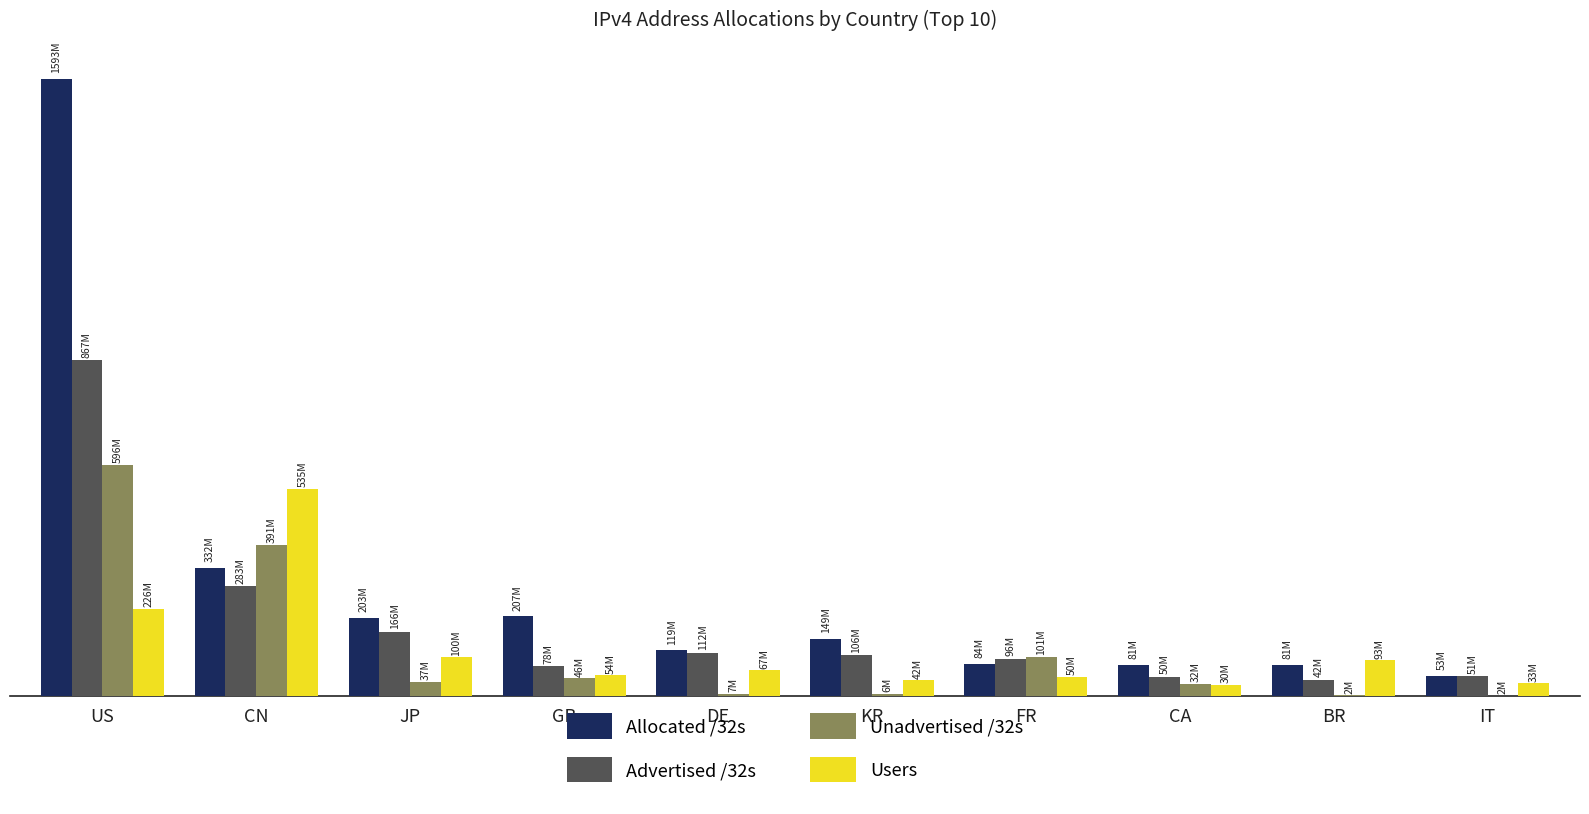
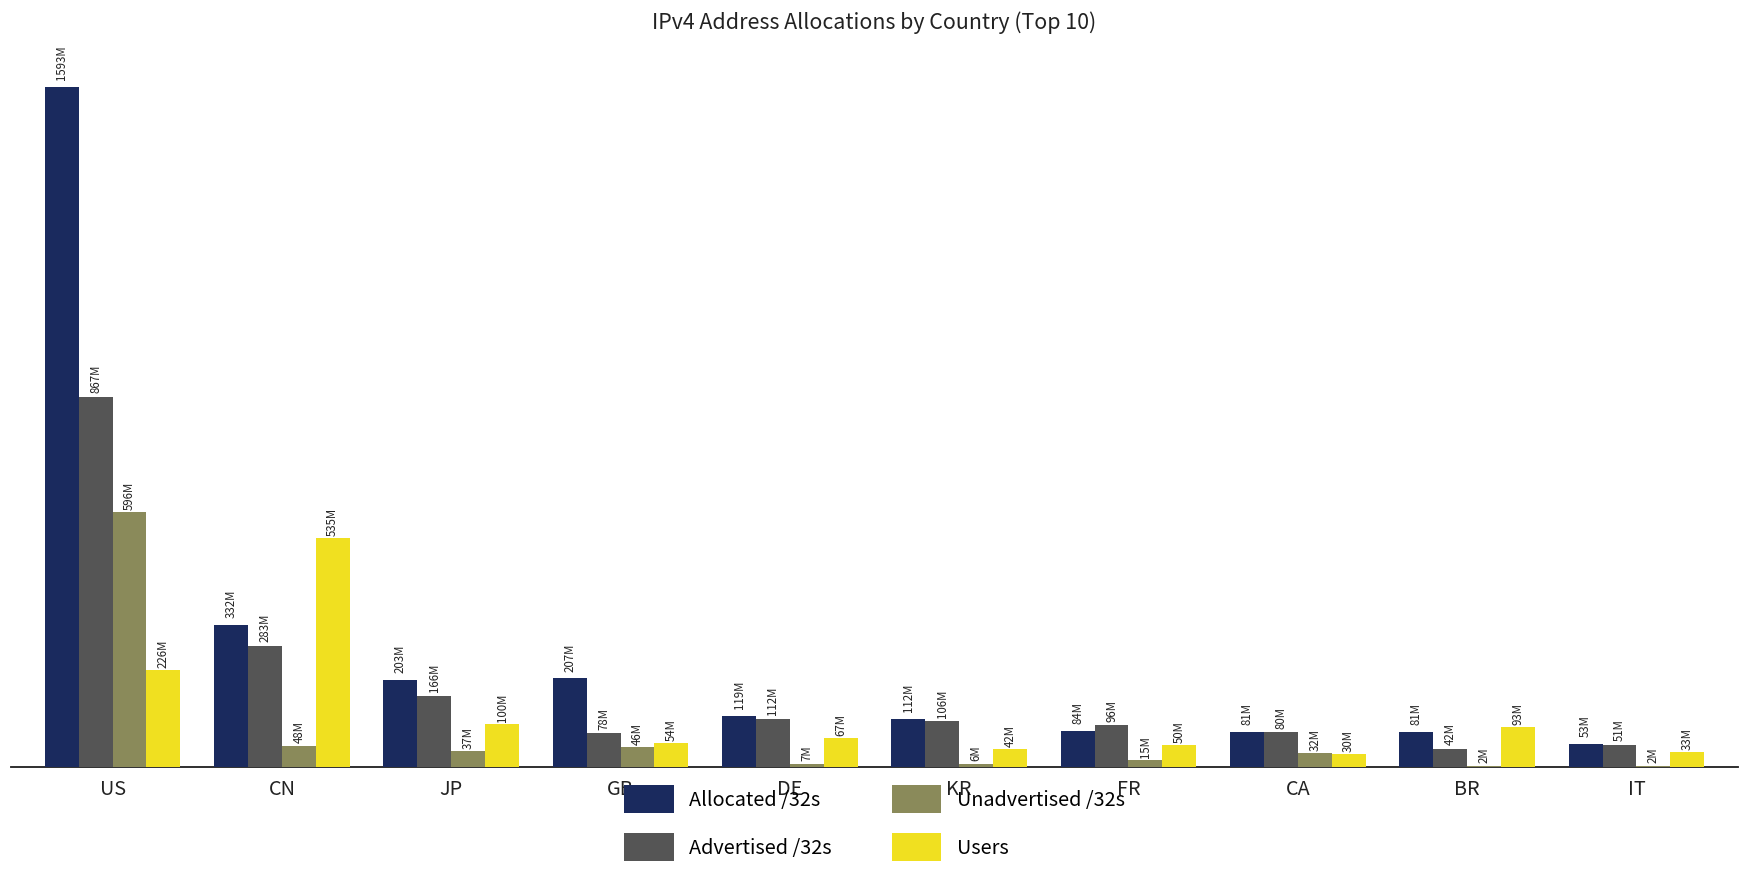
  {
    "Allocated /32s": {
      "US": "1593M",
      "CN": "332M",
      "JP": "203M",
      "GB": "207M",
      "DE": "119M",
-     "KR": "149M",
+     "KR": "112M",
      "FR": "84M",
      "CA": "81M",
      "BR": "81M",
      "IT": "53M"
    },
    "Advertised /32s": {
      "US": "867M",
      "CN": "283M",
      "JP": "166M",
      "GB": "78M",
      "DE": "112M",
      "KR": "106M",
      "FR": "96M",
-     "CA": "50M",
+     "CA": "80M",
      "BR": "42M",
      "IT": "51M"
    },
    "Unadvertised /32s": {
      "US": "596M",
-     "CN": "391M",
+     "CN": "48M",
      "JP": "37M",
      "GB": "46M",
      "DE": "7M",
      "KR": "6M",
-     "FR": "101M",
+     "FR": "15M",
      "CA": "32M",
      "BR": "2M",
      "IT": "2M"
    },
    "Users": {
      "US": "226M",
      "CN": "535M",
      "JP": "100M",
      "GB": "54M",
      "DE": "67M",
      "KR": "42M",
      "FR": "50M",
      "CA": "30M",
      "BR": "93M",
      "IT": "33M"
    }
  }
